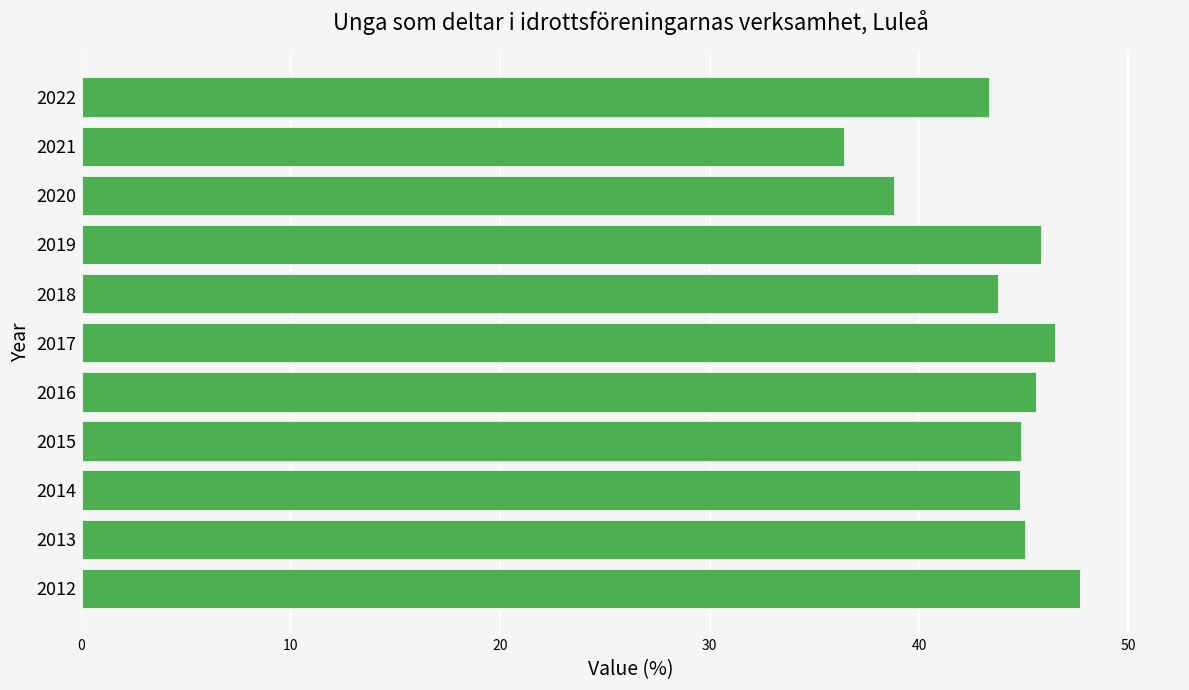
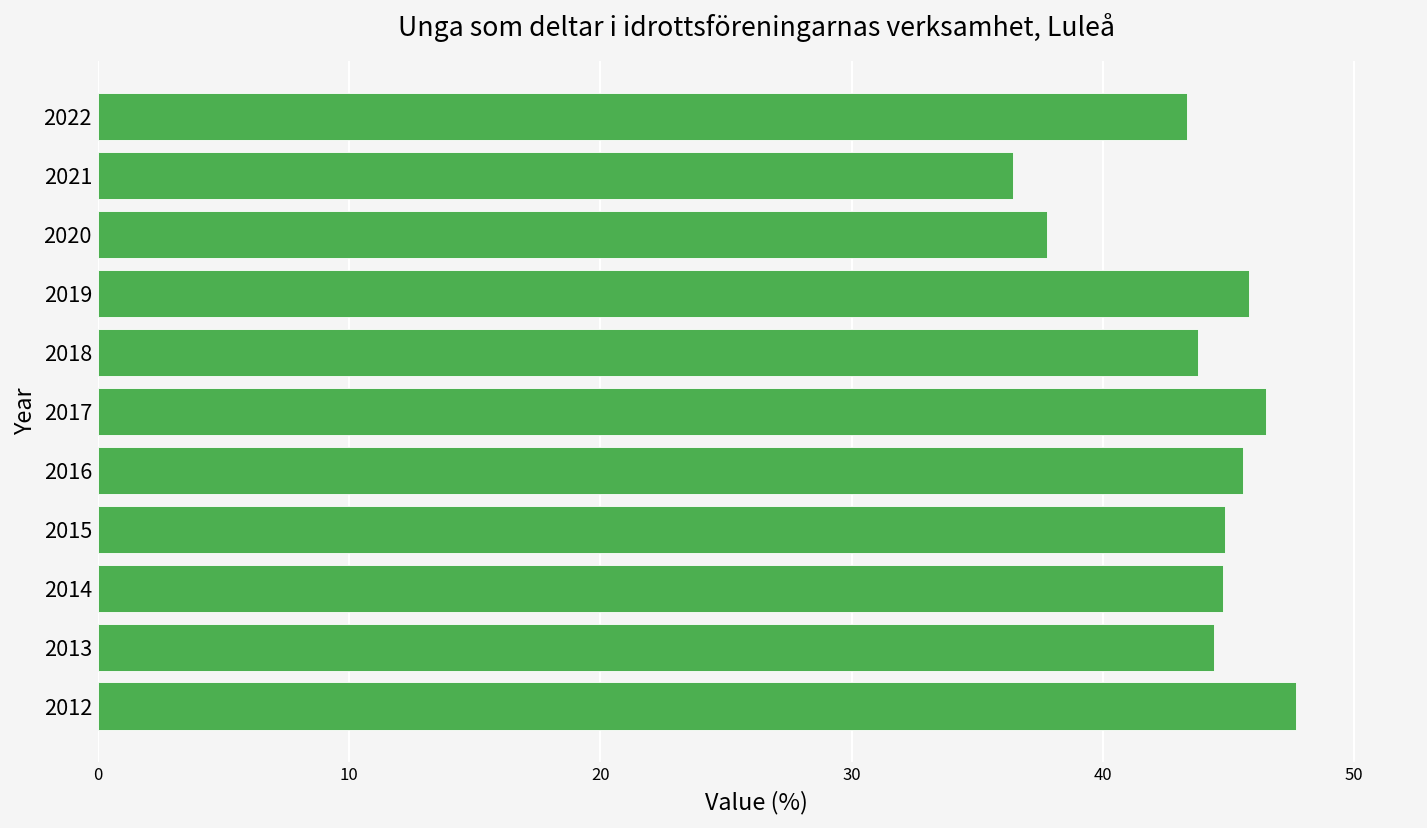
  {
    "2022": 43.3,
    "2021": 36.4,
-   "2020": 38.8,
+   "2020": 37.8,
    "2019": 45.8,
    "2018": 43.8,
    "2017": 46.5,
    "2016": 45.6,
    "2015": 44.9,
    "2014": 44.8,
-   "2013": 45.1,
+   "2013": 44.4,
    "2012": 47.7
  }
